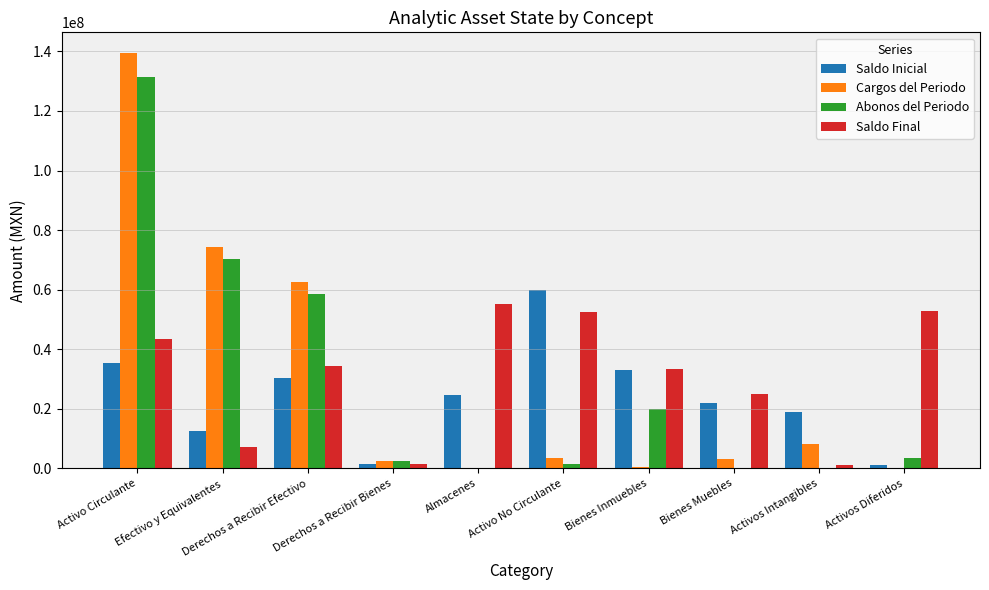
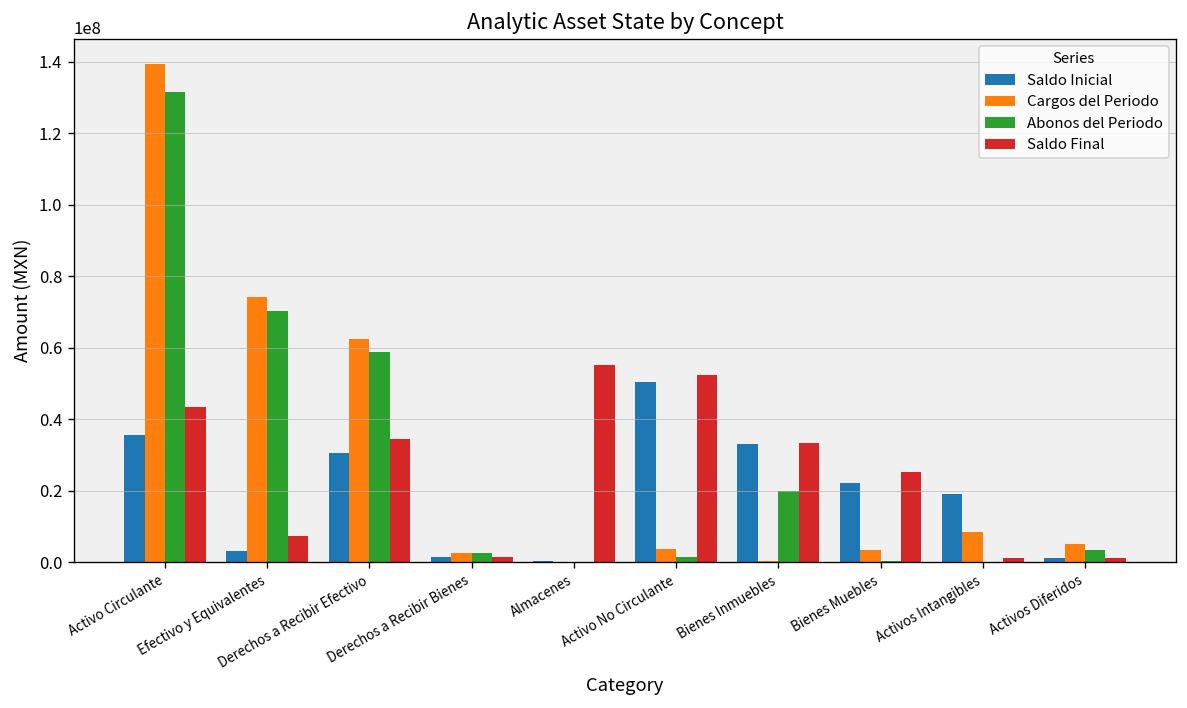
  {
    "Saldo Inicial": {
      "Activo Circulante": 35000000,
-     "Efectivo y Equivalentes": 13000000,
+     "Efectivo y Equivalentes": 3000000,
      "Derechos a Recibir Efectivo": 30000000,
      "Derechos a Recibir Bienes": 1000000,
-     "Almacenes": 25000000,
-     "Activo No Circulante": 60000000,
+     "Almacenes": 0,
+     "Activo No Circulante": 50000000,
      "Bienes Inmuebles": 33000000,
      "Bienes Muebles": 22000000,
      "Activos Intangibles": 19000000,
      "Activos Diferidos": 1000000
    },
    "Cargos del Periodo": {
      "Activo Circulante": 139000000,
      "Efectivo y Equivalentes": 74000000,
      "Derechos a Recibir Efectivo": 63000000,
      "Derechos a Recibir Bienes": 3000000,
      "Almacenes": 0,
      "Activo No Circulante": 4000000,
      "Bienes Muebles": 3000000,
      "Activos Intangibles": 8000000,
-     "Activos Diferidos": 0
+     "Activos Diferidos": 5000000
    },
    "Abonos del Periodo": {
      "Activo Circulante": 131000000,
      "Efectivo y Equivalentes": 70000000,
      "Derechos a Recibir Efectivo": 59000000,
      "Derechos a Recibir Bienes": 3000000,
      "Almacenes": 0,
      "Activo No Circulante": 2000000,
      "Bienes Inmuebles": 20000000,
      "Activos Intangibles": 0,
      "Activos Diferidos": 3000000
    },
    "Saldo Final": {
      "Activo Circulante": 43000000,
      "Efectivo y Equivalentes": 7000000,
      "Derechos a Recibir Efectivo": 34000000,
      "Derechos a Recibir Bienes": 2000000,
      "Almacenes": 55000000,
      "Activo No Circulante": 52000000,
      "Bienes Inmuebles": 33000000,
      "Bienes Muebles": 25000000,
      "Activos Intangibles": 1000000,
-     "Activos Diferidos": 53000000
+     "Activos Diferidos": 1000000
    }
  }
